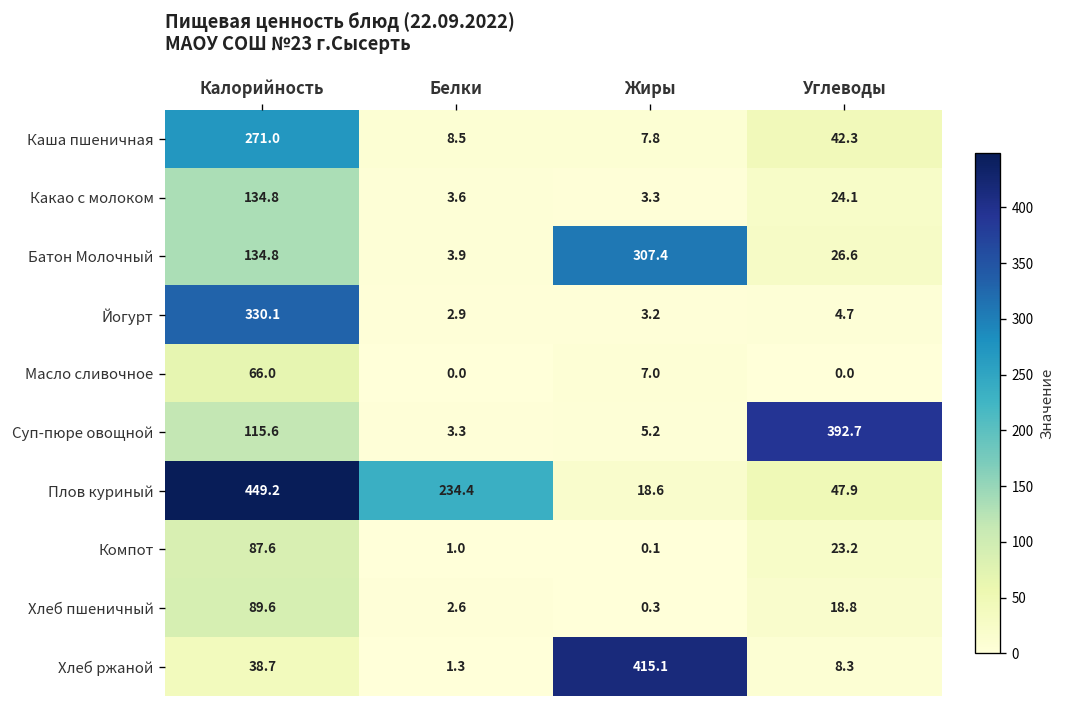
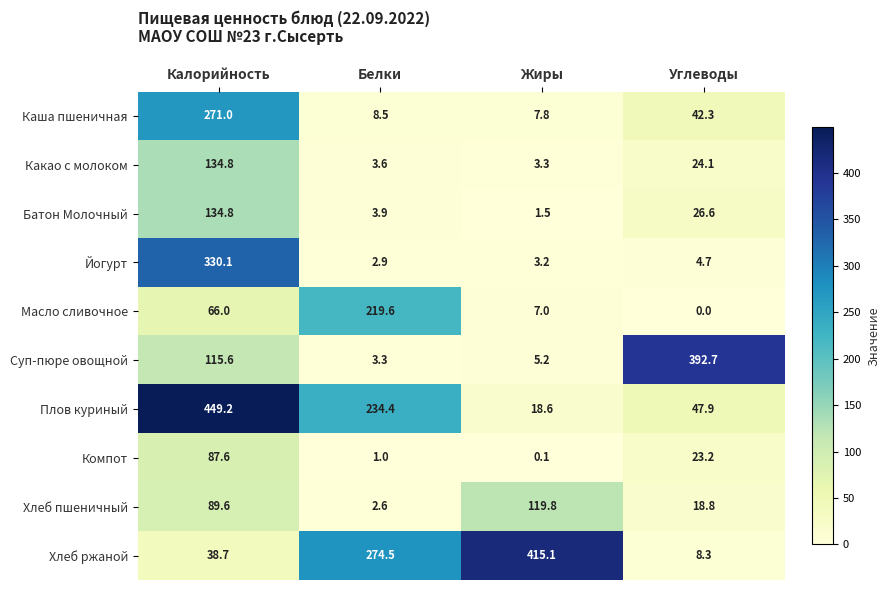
  {
    "Каша пшеничная": {
      "Калорийность": 271.0,
      "Белки": 8.5,
      "Жиры": 7.8,
      "Углеводы": 42.3
    },
    "Какао с молоком": {
      "Калорийность": 134.8,
      "Белки": 3.6,
      "Жиры": 3.3,
      "Углеводы": 24.1
    },
    "Батон Молочный": {
      "Калорийность": 134.8,
      "Белки": 3.9,
-     "Жиры": 307.4,
+     "Жиры": 1.5,
      "Углеводы": 26.6
    },
    "Йогурт": {
      "Калорийность": 330.1,
      "Белки": 2.9,
      "Жиры": 3.2,
      "Углеводы": 4.7
    },
    "Масло сливочное": {
      "Калорийность": 66.0,
-     "Белки": 0.0,
+     "Белки": 219.6,
      "Жиры": 7.0,
      "Углеводы": 0.0
    },
    "Суп-пюре овощной": {
      "Калорийность": 115.6,
      "Белки": 3.3,
      "Жиры": 5.2,
      "Углеводы": 392.7
    },
    "Плов куриный": {
      "Калорийность": 449.2,
      "Белки": 234.4,
      "Жиры": 18.6,
      "Углеводы": 47.9
    },
    "Компот": {
      "Калорийность": 87.6,
      "Белки": 1.0,
      "Жиры": 0.1,
      "Углеводы": 23.2
    },
    "Хлеб пшеничный": {
      "Калорийность": 89.6,
      "Белки": 2.6,
-     "Жиры": 0.3,
+     "Жиры": 119.8,
      "Углеводы": 18.8
    },
    "Хлеб ржаной": {
      "Калорийность": 38.7,
-     "Белки": 1.3,
+     "Белки": 274.5,
      "Жиры": 415.1,
      "Углеводы": 8.3
    }
  }
